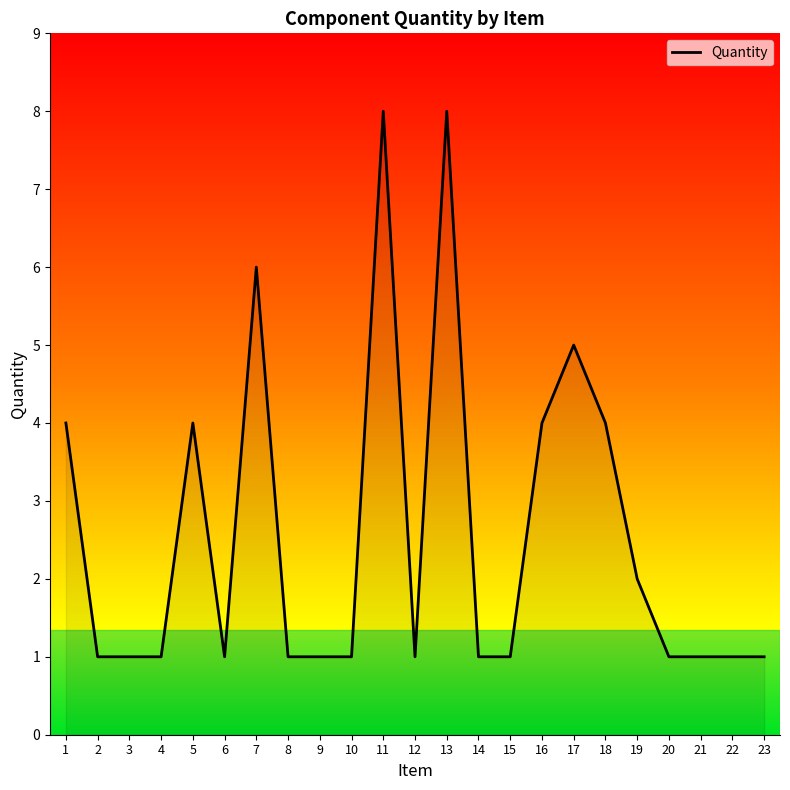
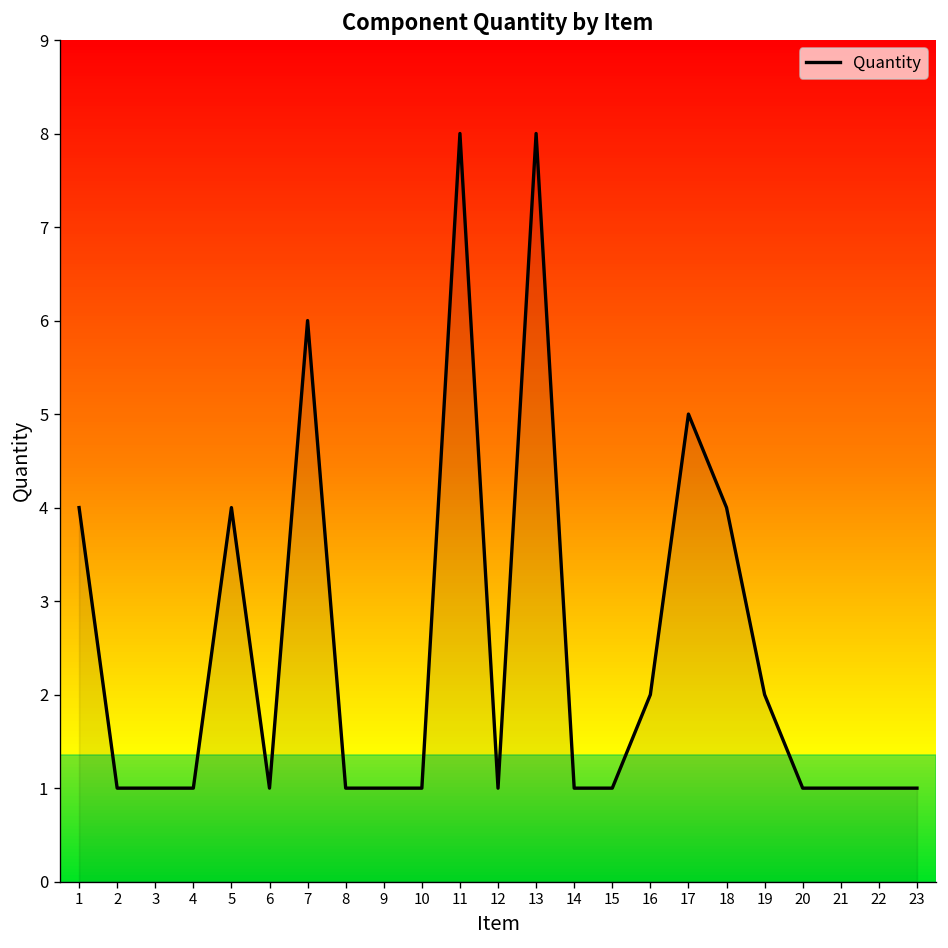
  {
    "1": 4,
    "5": 4,
    "7": 6,
    "11": 8,
    "13": 8,
-   "16": 4,
+   "16": 2,
    "17": 5,
    "18": 4,
    "19": 2
  }
